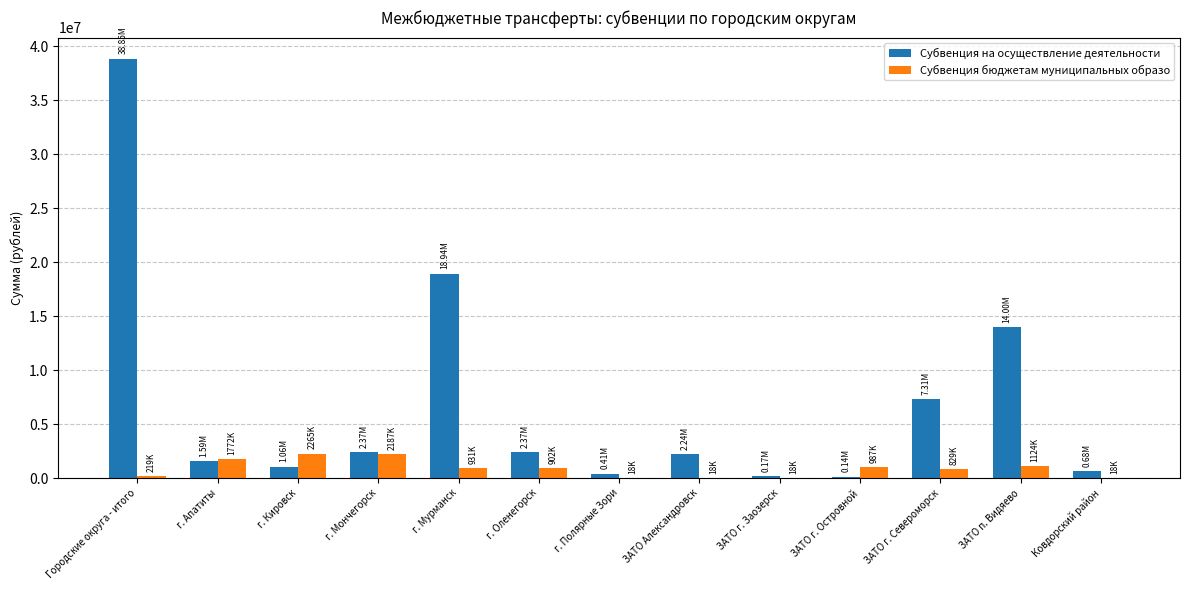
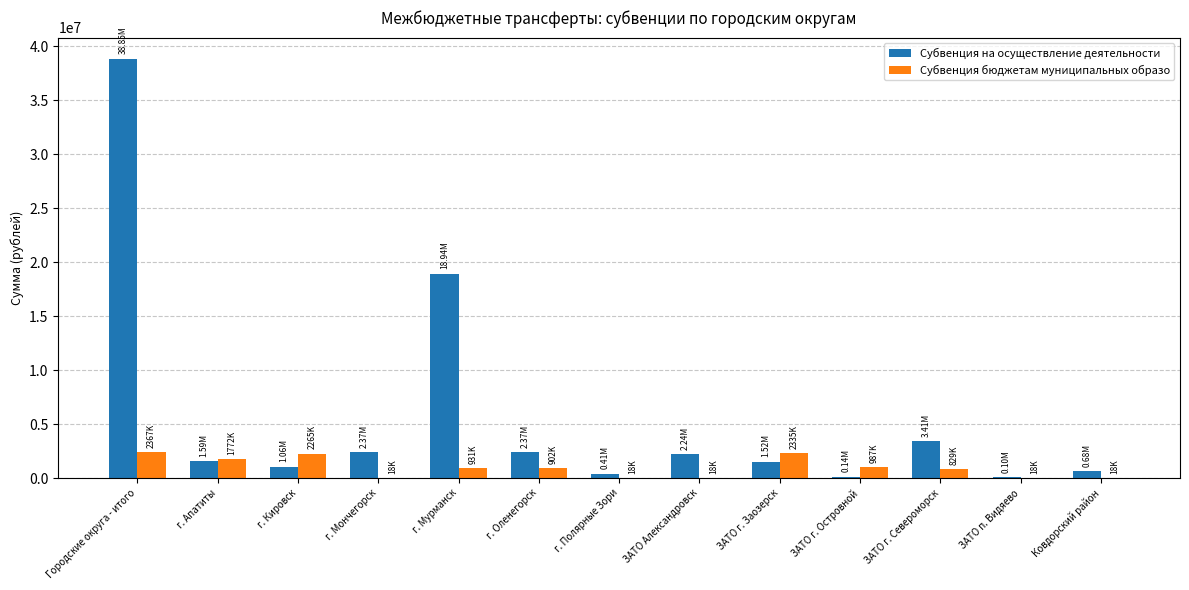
  {
    "Субвенция на осуществление деятельности": {
      "Городские округа - итого": "38.85M",
      "г. Апатиты": "1.59M",
      "г. Кировск": "1.06M",
      "г. Мончегорск": "2.37M",
      "г. Мурманск": "18.94M",
      "г. Оленегорск": "2.37M",
      "г. Полярные Зори": "0.41M",
      "ЗАТО Александровск": "2.24M",
-     "ЗАТО г. Заозерск": "0.17M",
+     "ЗАТО г. Заозерск": "1.52M",
      "ЗАТО г. Островной": "0.14M",
-     "ЗАТО г. Североморск": "7.31M",
-     "ЗАТО п. Видяево": "14.00M",
+     "ЗАТО г. Североморск": "3.41M",
+     "ЗАТО п. Видяево": "0.10M",
      "Ковдорский район": "0.68M"
    },
    "Субвенция бюджетам муниципальных образо": {
-     "Городские округа - итого": "219K",
+     "Городские округа - итого": "2367K",
      "г. Апатиты": "1772K",
      "г. Кировск": "2265K",
-     "г. Мончегорск": "2187K",
+     "г. Мончегорск": "18K",
      "г. Мурманск": "931K",
      "г. Оленегорск": "902K",
      "г. Полярные Зори": "18K",
      "ЗАТО Александровск": "18K",
-     "ЗАТО г. Заозерск": "18K",
+     "ЗАТО г. Заозерск": "2335K",
      "ЗАТО г. Островной": "987K",
      "ЗАТО г. Североморск": "829K",
-     "ЗАТО п. Видяево": "1124K",
+     "ЗАТО п. Видяево": "18K",
      "Ковдорский район": "18K"
    }
  }
